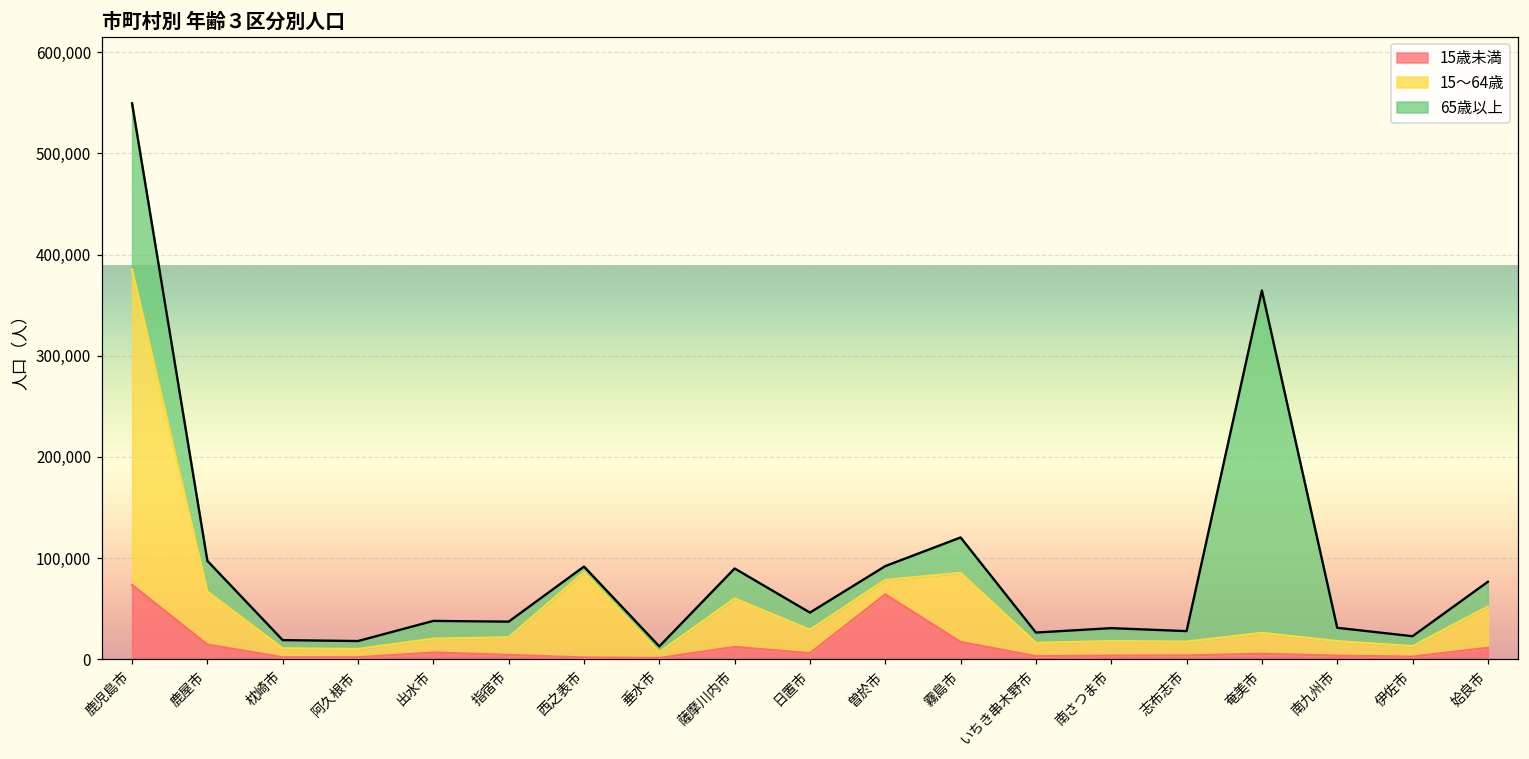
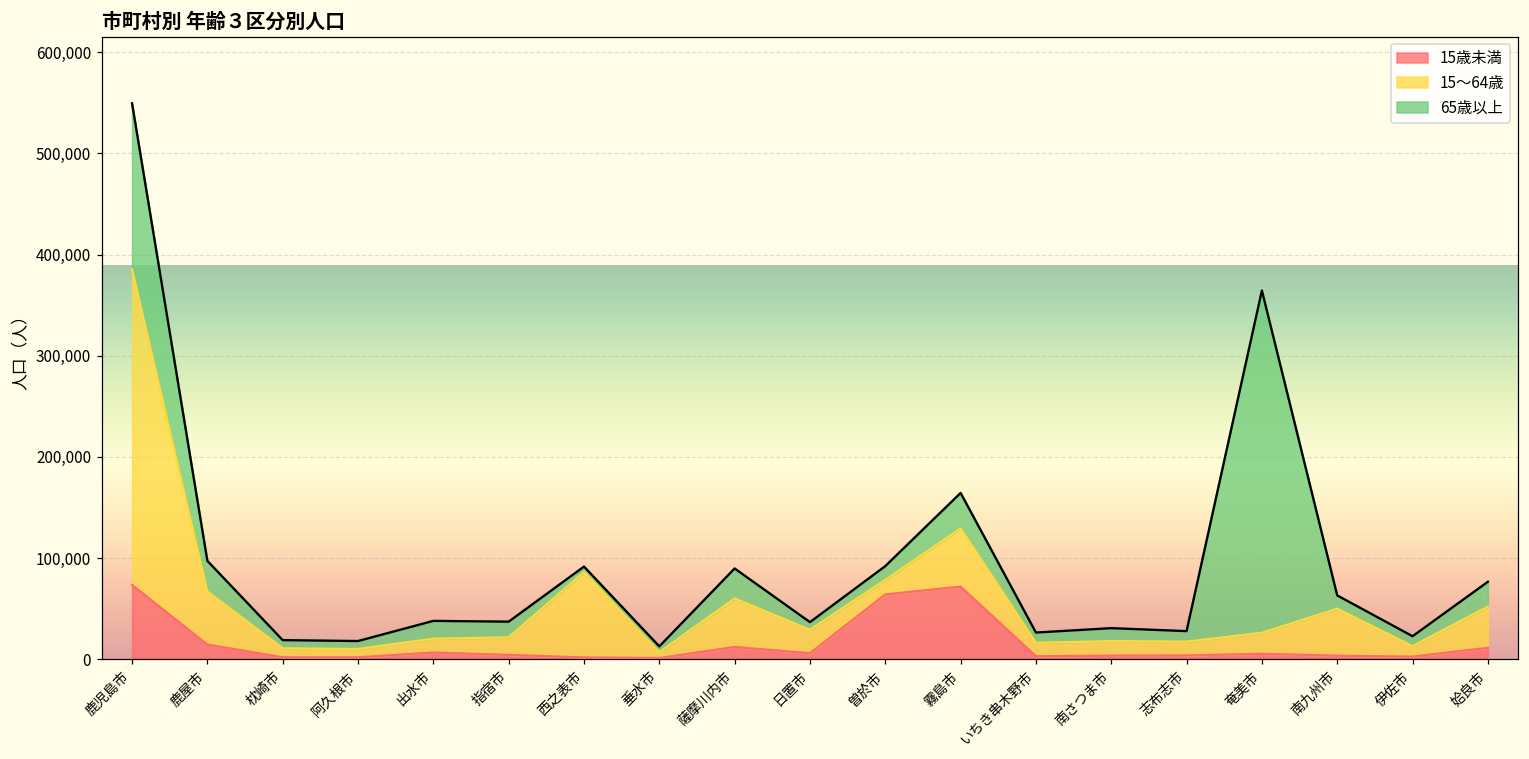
  {
    "15歳未満": {
      "鹿児島市": "70,000",
      "鹿屋市": "10,000",
      "枕崎市": "0",
      "阿久根市": "0",
      "出水市": "10,000",
      "指宿市": "0",
      "西之表市": "0",
      "垂水市": "0",
      "薩摩川内市": "10,000",
      "日置市": "10,000",
      "曽於市": "60,000",
-     "霧島市": "20,000",
+     "霧島市": "70,000",
      "いちき串木野市": "0",
      "南さつま市": "0",
      "志布志市": "0",
      "奄美市": "10,000",
      "南九州市": "0",
      "伊佐市": "0",
      "姶良市": "10,000"
    },
    "15～64歳": {
      "鹿児島市": "310,000",
      "鹿屋市": "50,000",
      "枕崎市": "10,000",
      "阿久根市": "10,000",
      "出水市": "10,000",
      "指宿市": "20,000",
      "西之表市": "80,000",
      "垂水市": "10,000",
      "薩摩川内市": "50,000",
      "日置市": "20,000",
      "曽於市": "10,000",
-     "霧島市": "70,000",
+     "霧島市": "60,000",
      "いちき串木野市": "10,000",
      "南さつま市": "10,000",
      "志布志市": "10,000",
      "奄美市": "20,000",
-     "南九州市": "10,000",
+     "南九州市": "50,000",
      "伊佐市": "10,000",
      "姶良市": "40,000"
    },
    "65歳以上": {
      "鹿児島市": "160,000",
      "鹿屋市": "30,000",
      "枕崎市": "10,000",
      "阿久根市": "10,000",
      "出水市": "20,000",
      "指宿市": "20,000",
      "西之表市": "10,000",
      "垂水市": "10,000",
      "薩摩川内市": "30,000",
-     "日置市": "20,000",
+     "日置市": "10,000",
      "曽於市": "10,000",
      "霧島市": "40,000",
      "いちき串木野市": "10,000",
      "南さつま市": "10,000",
      "志布志市": "10,000",
      "奄美市": "340,000",
      "南九州市": "10,000",
      "伊佐市": "10,000",
      "姶良市": "20,000"
    }
  }
